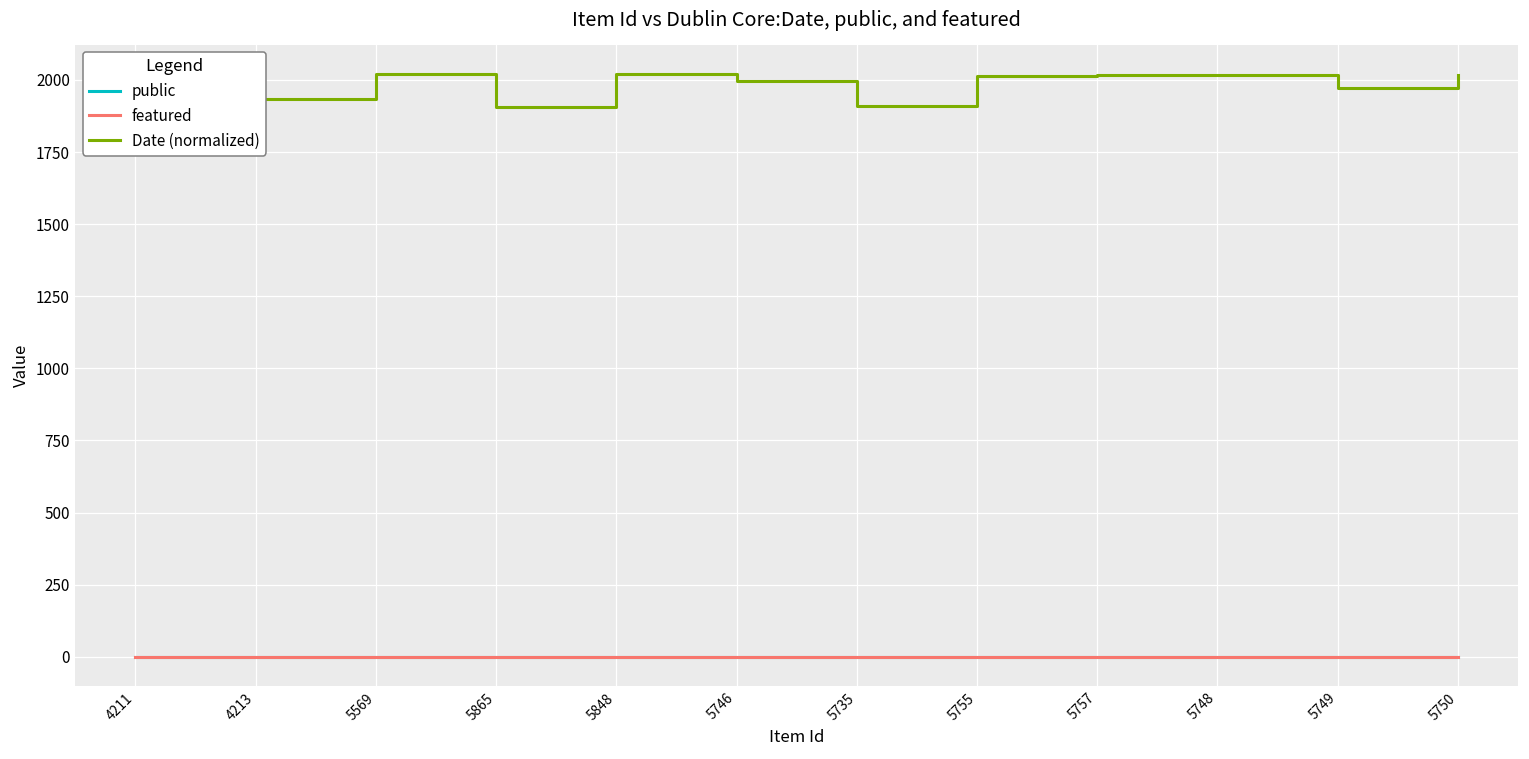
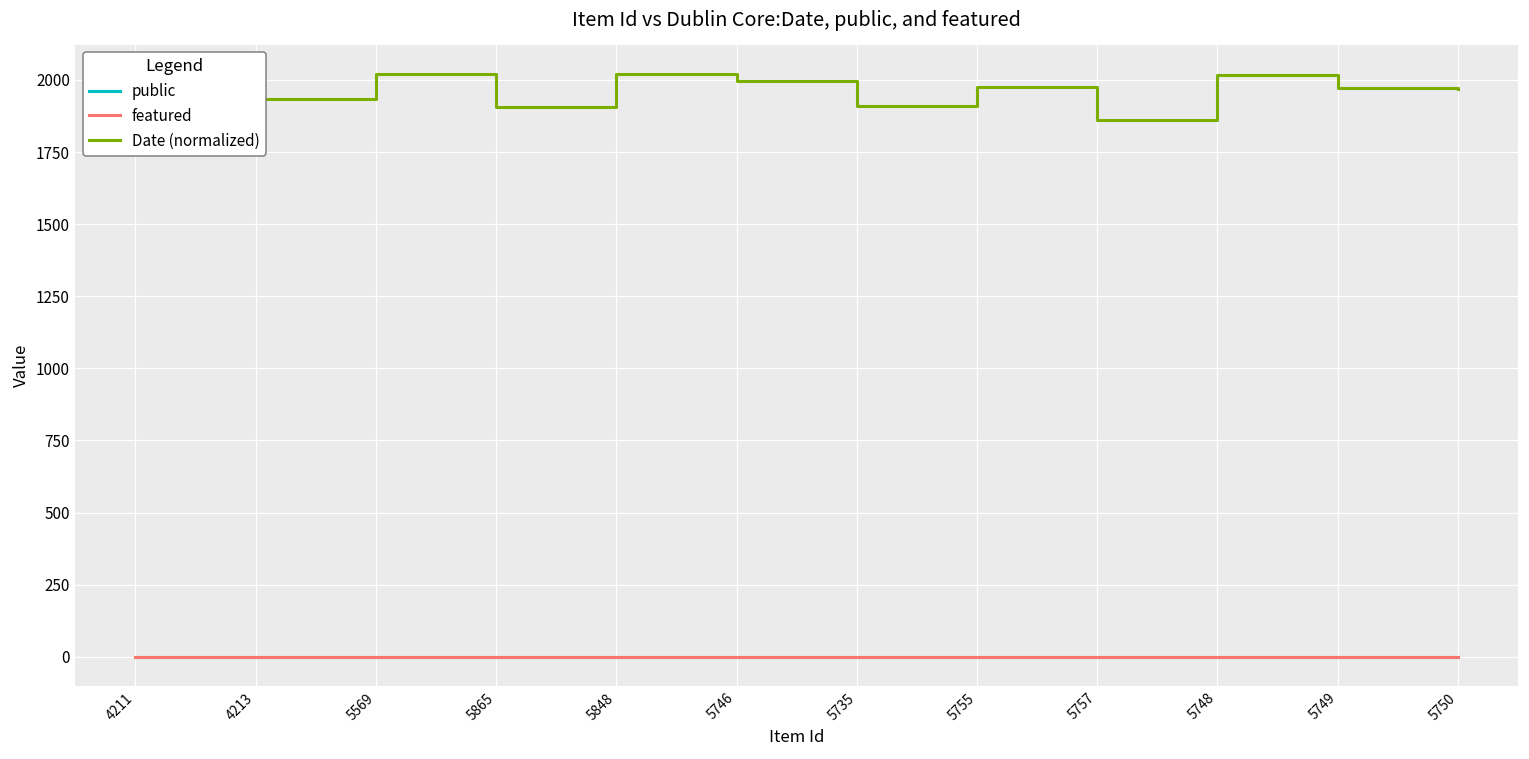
  {
    "featured": {
      "4211": 0,
      "4213": 0,
      "5569": 0,
      "5865": 0,
      "5848": 0,
      "5746": 0,
      "5735": 0,
      "5755": 0,
      "5757": 0,
      "5748": 0,
      "5749": 0,
      "5750": 0
    },
    "Date (normalized)": {
      "5569": 2020,
      "5865": 1910,
      "5848": 2020,
      "5746": 2000,
      "5735": 1910,
-     "5755": 2010,
-     "5757": 2020,
+     "5755": 1980,
+     "5757": 1860,
      "5748": 2020,
      "5749": 1970,
-     "5750": 2020
+     "5750": 1970
    }
  }
